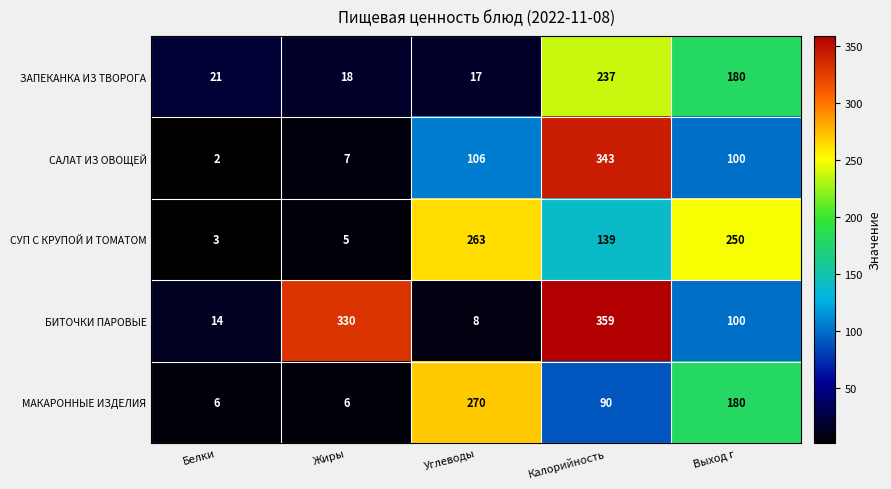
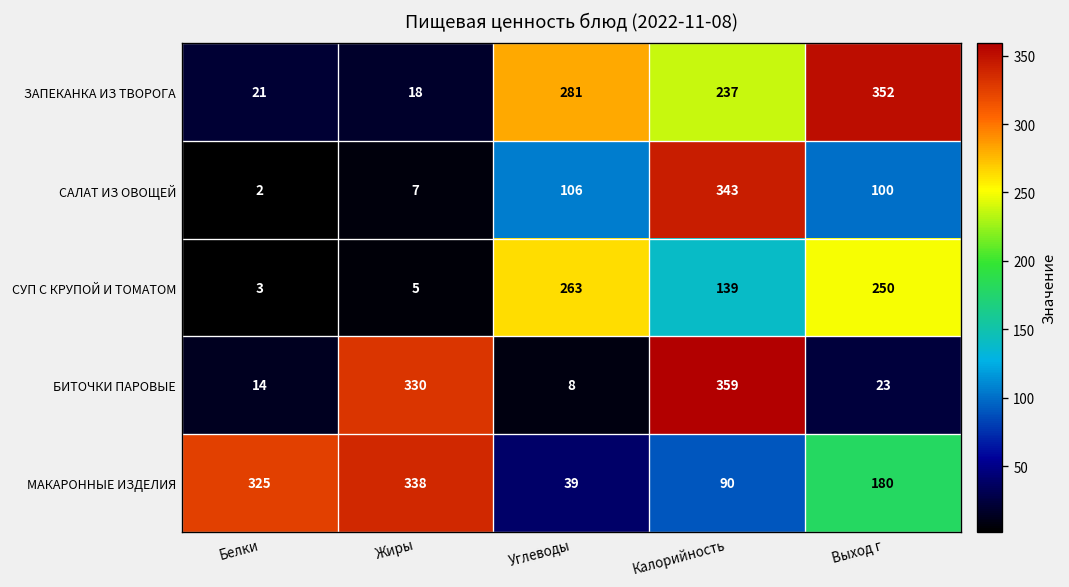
  {
    "ЗАПЕКАНКА ИЗ ТВОРОГА": {
      "Белки": 21,
      "Жиры": 18,
-     "Углеводы": 17,
+     "Углеводы": 281,
      "Калорийность": 237,
-     "Выход г": 180
+     "Выход г": 352
    },
    "САЛАТ ИЗ ОВОЩЕЙ": {
      "Белки": 2,
      "Жиры": 7,
      "Углеводы": 106,
      "Калорийность": 343,
      "Выход г": 100
    },
    "СУП С КРУПОЙ И ТОМАТОМ": {
      "Белки": 3,
      "Жиры": 5,
      "Углеводы": 263,
      "Калорийность": 139,
      "Выход г": 250
    },
    "БИТОЧКИ ПАРОВЫЕ": {
      "Белки": 14,
      "Жиры": 330,
      "Углеводы": 8,
      "Калорийность": 359,
-     "Выход г": 100
+     "Выход г": 23
    },
    "МАКАРОННЫЕ ИЗДЕЛИЯ": {
-     "Белки": 6,
-     "Жиры": 6,
-     "Углеводы": 270,
+     "Белки": 325,
+     "Жиры": 338,
+     "Углеводы": 39,
      "Калорийность": 90,
      "Выход г": 180
    }
  }
